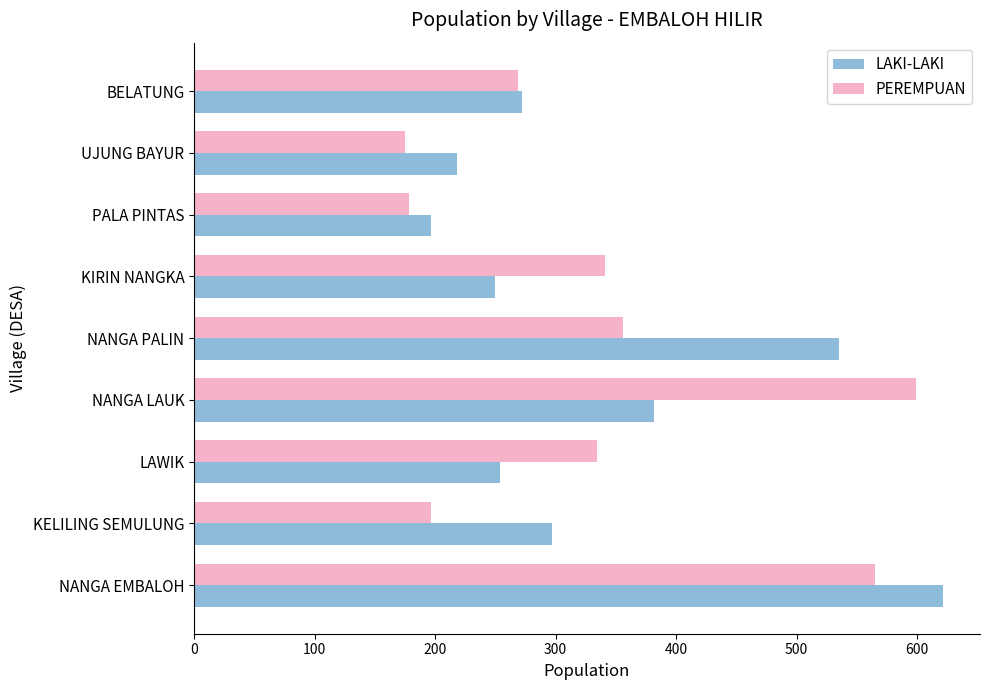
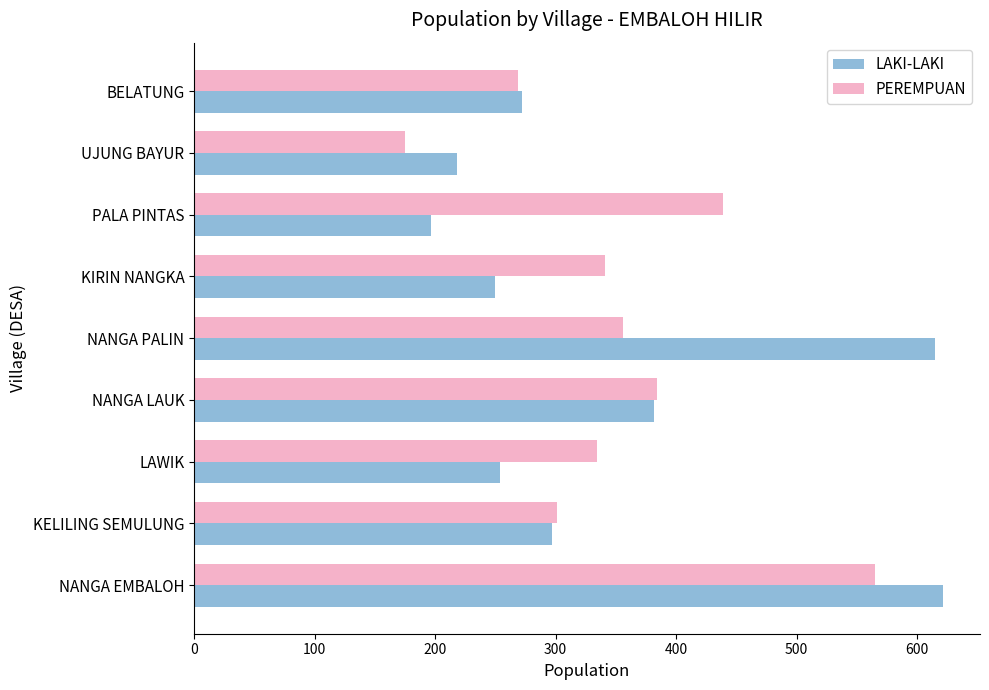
  {
    "LAKI-LAKI": {
      "BELATUNG": 272,
      "UJUNG BAYUR": 218,
      "PALA PINTAS": 197,
      "KIRIN NANGKA": 250,
-     "NANGA PALIN": 535,
+     "NANGA PALIN": 615,
      "NANGA LAUK": 382,
      "LAWIK": 254,
      "KELILING SEMULUNG": 297,
      "NANGA EMBALOH": 621
    },
    "PEREMPUAN": {
      "BELATUNG": 269,
      "UJUNG BAYUR": 175,
-     "PALA PINTAS": 178,
+     "PALA PINTAS": 439,
      "KIRIN NANGKA": 341,
      "NANGA PALIN": 356,
-     "NANGA LAUK": 599,
+     "NANGA LAUK": 384,
      "LAWIK": 334,
-     "KELILING SEMULUNG": 197,
+     "KELILING SEMULUNG": 301,
      "NANGA EMBALOH": 565
    }
  }
